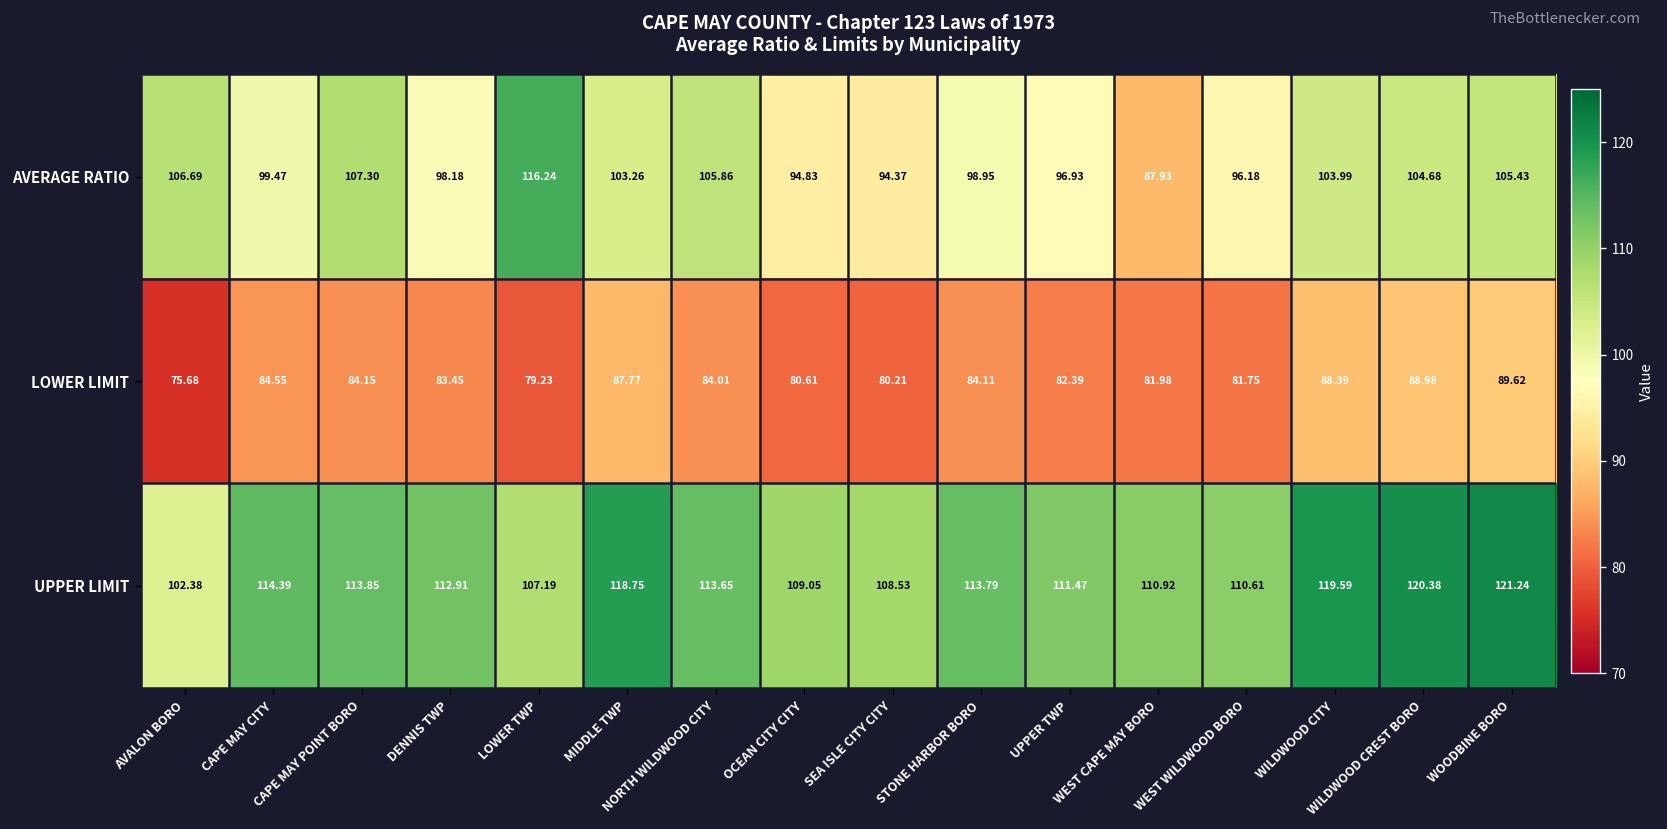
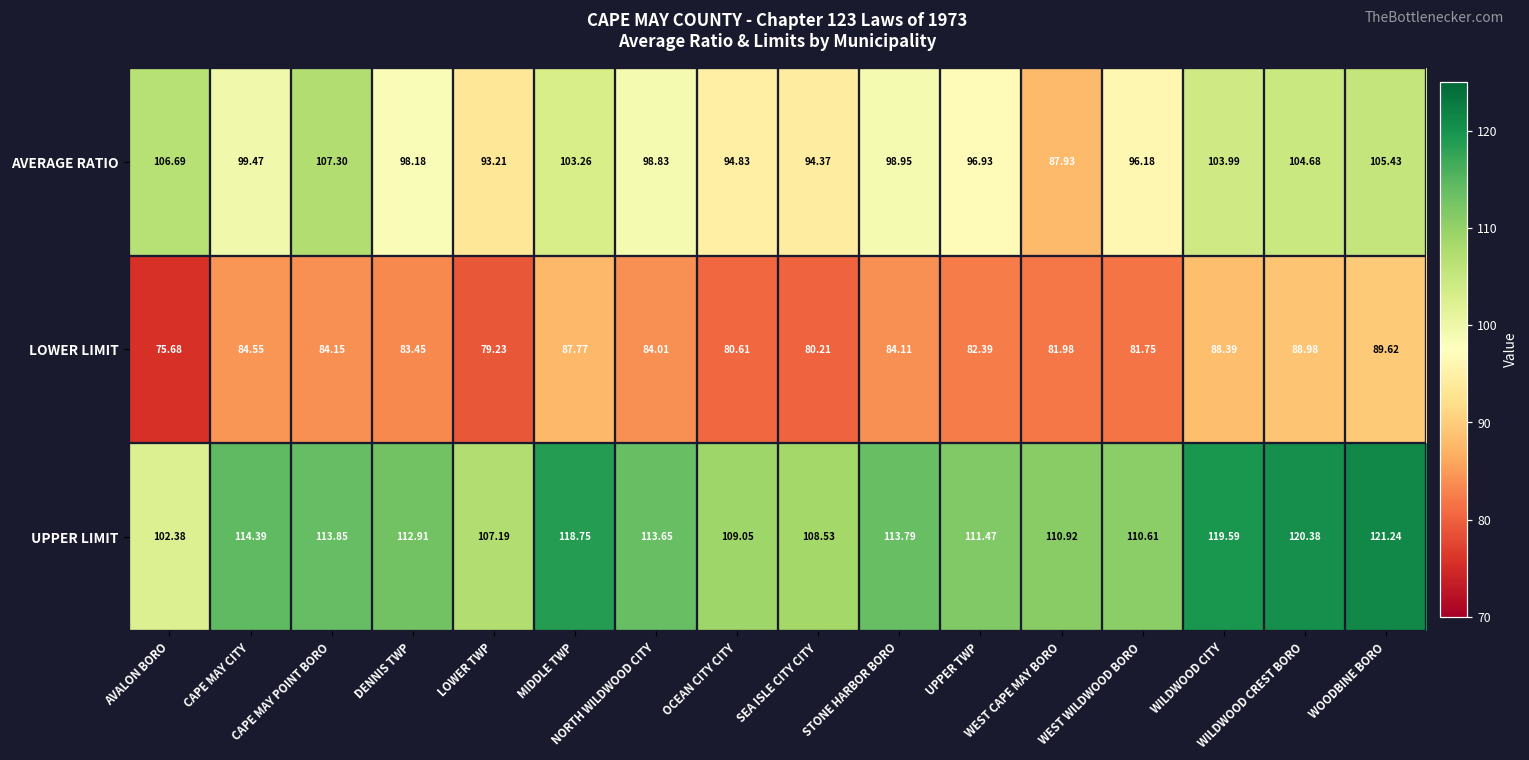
  {
    "AVERAGE RATIO": {
      "AVALON BORO": 106.69,
      "CAPE MAY CITY": 99.47,
      "CAPE MAY POINT BORO": 107.30,
      "DENNIS TWP": 98.18,
-     "LOWER TWP": 116.24,
+     "LOWER TWP": 93.21,
      "MIDDLE TWP": 103.26,
-     "NORTH WILDWOOD CITY": 105.86,
+     "NORTH WILDWOOD CITY": 98.83,
      "OCEAN CITY CITY": 94.83,
      "SEA ISLE CITY CITY": 94.37,
      "STONE HARBOR BORO": 98.95,
      "UPPER TWP": 96.93,
      "WEST CAPE MAY BORO": 87.93,
      "WEST WILDWOOD BORO": 96.18,
      "WILDWOOD CITY": 103.99,
      "WILDWOOD CREST BORO": 104.68,
      "WOODBINE BORO": 105.43
    },
    "LOWER LIMIT": {
      "AVALON BORO": 75.68,
      "CAPE MAY CITY": 84.55,
      "CAPE MAY POINT BORO": 84.15,
      "DENNIS TWP": 83.45,
      "LOWER TWP": 79.23,
      "MIDDLE TWP": 87.77,
      "NORTH WILDWOOD CITY": 84.01,
      "OCEAN CITY CITY": 80.61,
      "SEA ISLE CITY CITY": 80.21,
      "STONE HARBOR BORO": 84.11,
      "UPPER TWP": 82.39,
      "WEST CAPE MAY BORO": 81.98,
      "WEST WILDWOOD BORO": 81.75,
      "WILDWOOD CITY": 88.39,
      "WILDWOOD CREST BORO": 88.98,
      "WOODBINE BORO": 89.62
    },
    "UPPER LIMIT": {
      "AVALON BORO": 102.38,
      "CAPE MAY CITY": 114.39,
      "CAPE MAY POINT BORO": 113.85,
      "DENNIS TWP": 112.91,
      "LOWER TWP": 107.19,
      "MIDDLE TWP": 118.75,
      "NORTH WILDWOOD CITY": 113.65,
      "OCEAN CITY CITY": 109.05,
      "SEA ISLE CITY CITY": 108.53,
      "STONE HARBOR BORO": 113.79,
      "UPPER TWP": 111.47,
      "WEST CAPE MAY BORO": 110.92,
      "WEST WILDWOOD BORO": 110.61,
      "WILDWOOD CITY": 119.59,
      "WILDWOOD CREST BORO": 120.38,
      "WOODBINE BORO": 121.24
    }
  }
